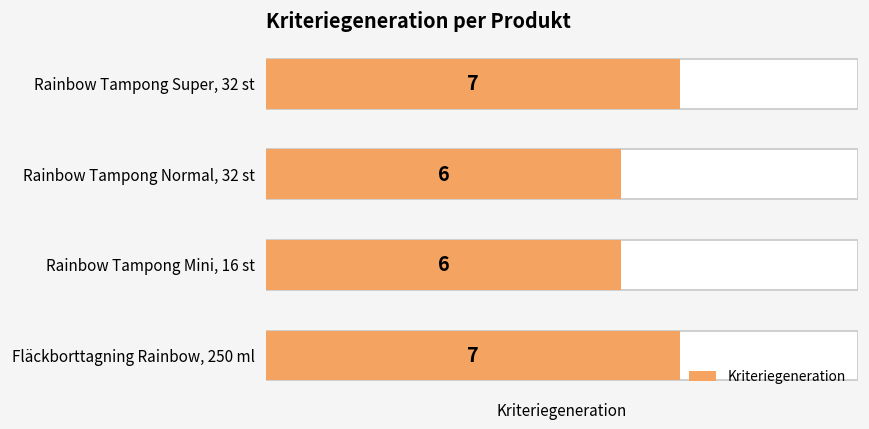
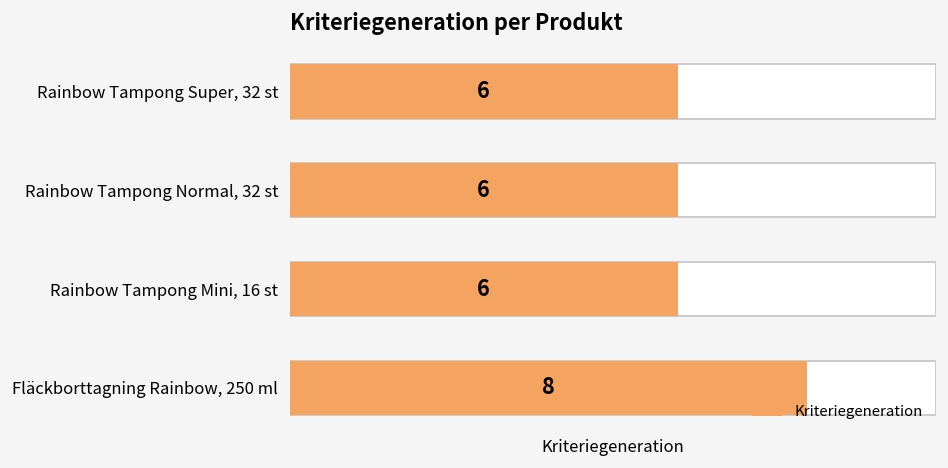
  {
    "Kriteriegeneration": {
-     "Rainbow Tampong Super, 32 st": 7,
-     "Fläckborttagning Rainbow, 250 ml": 7
+     "Rainbow Tampong Super, 32 st": 6,
+     "Fläckborttagning Rainbow, 250 ml": 8
    }
  }
